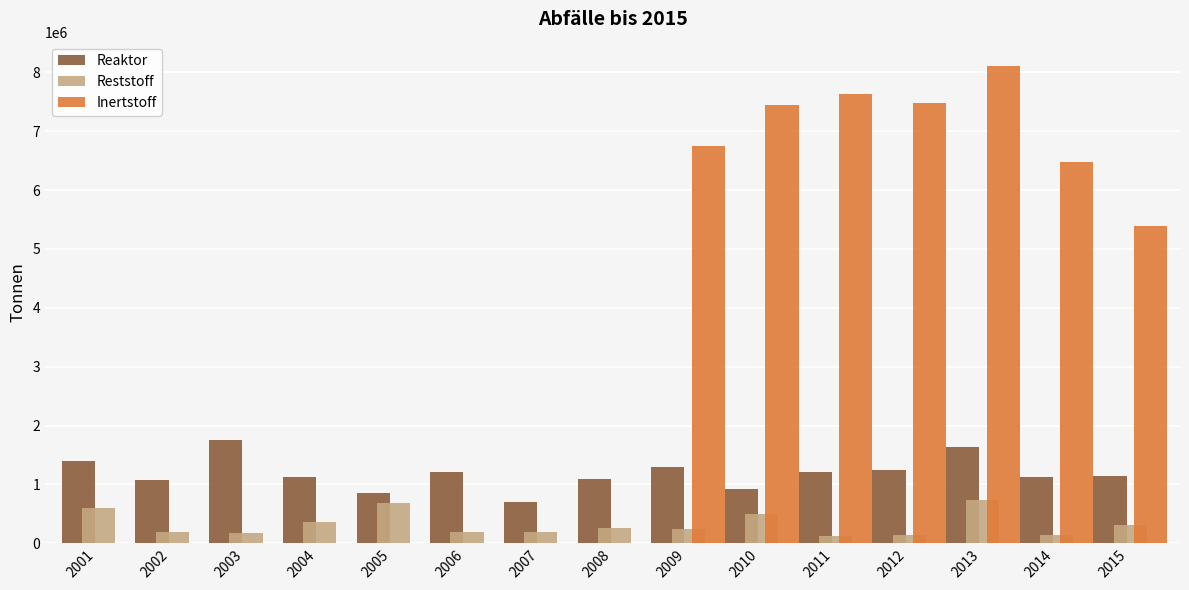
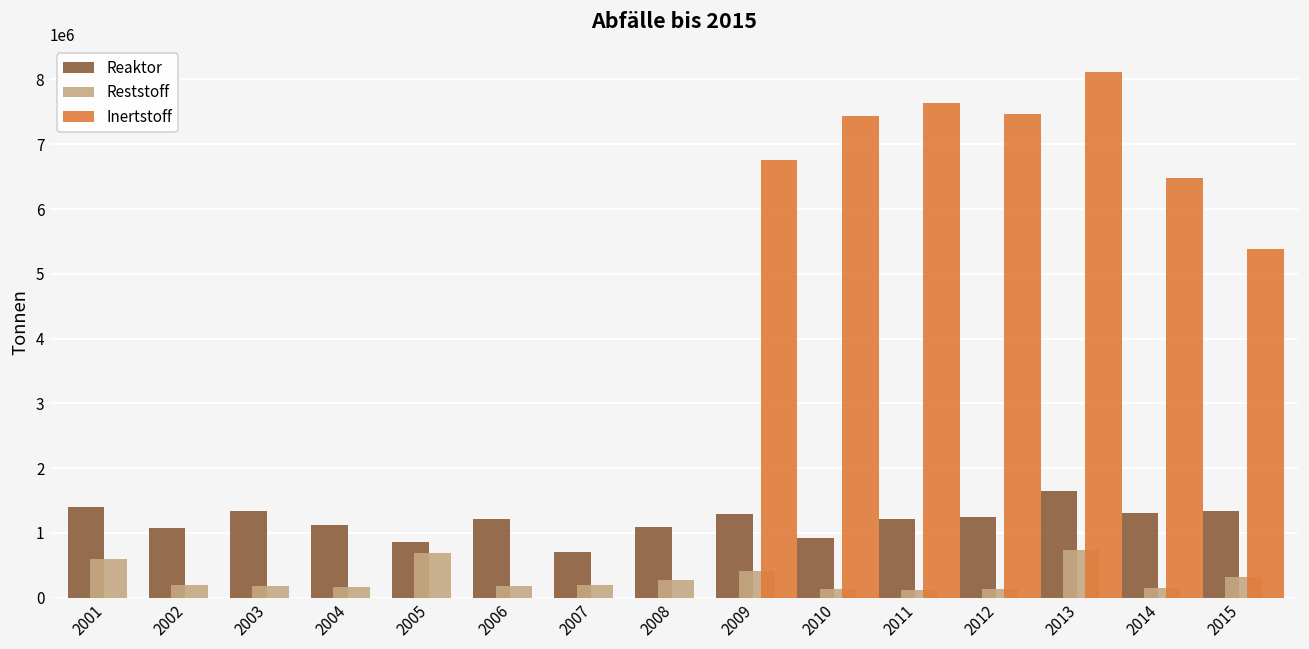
  {
    "Reaktor": {
      "2001": 1400000,
      "2002": 1100000,
-     "2003": 1700000,
+     "2003": 1300000,
      "2004": 1100000,
      "2005": 900000,
      "2006": 1200000,
      "2007": 700000,
      "2008": 1100000,
      "2009": 1300000,
      "2010": 900000,
      "2011": 1200000,
      "2012": 1200000,
      "2013": 1600000,
-     "2014": 1100000,
-     "2015": 1100000
+     "2014": 1300000,
+     "2015": 1300000
    },
    "Reststoff": {
      "2001": 600000,
      "2002": 200000,
      "2003": 200000,
-     "2004": 400000,
+     "2004": 200000,
      "2005": 700000,
      "2006": 200000,
      "2007": 200000,
      "2008": 300000,
-     "2009": 200000,
-     "2010": 500000,
+     "2009": 400000,
+     "2010": 100000,
      "2011": 100000,
      "2012": 100000,
      "2013": 700000,
      "2014": 100000,
      "2015": 300000
    },
    "Inertstoff": {
      "2001": 0,
      "2002": 0,
      "2003": 0,
      "2004": 0,
      "2005": 0,
      "2006": 0,
      "2007": 0,
      "2008": 0,
      "2009": 6800000,
      "2010": 7400000,
      "2011": 7600000,
      "2012": 7500000,
      "2013": 8100000,
      "2014": 6500000,
      "2015": 5400000
    }
  }
